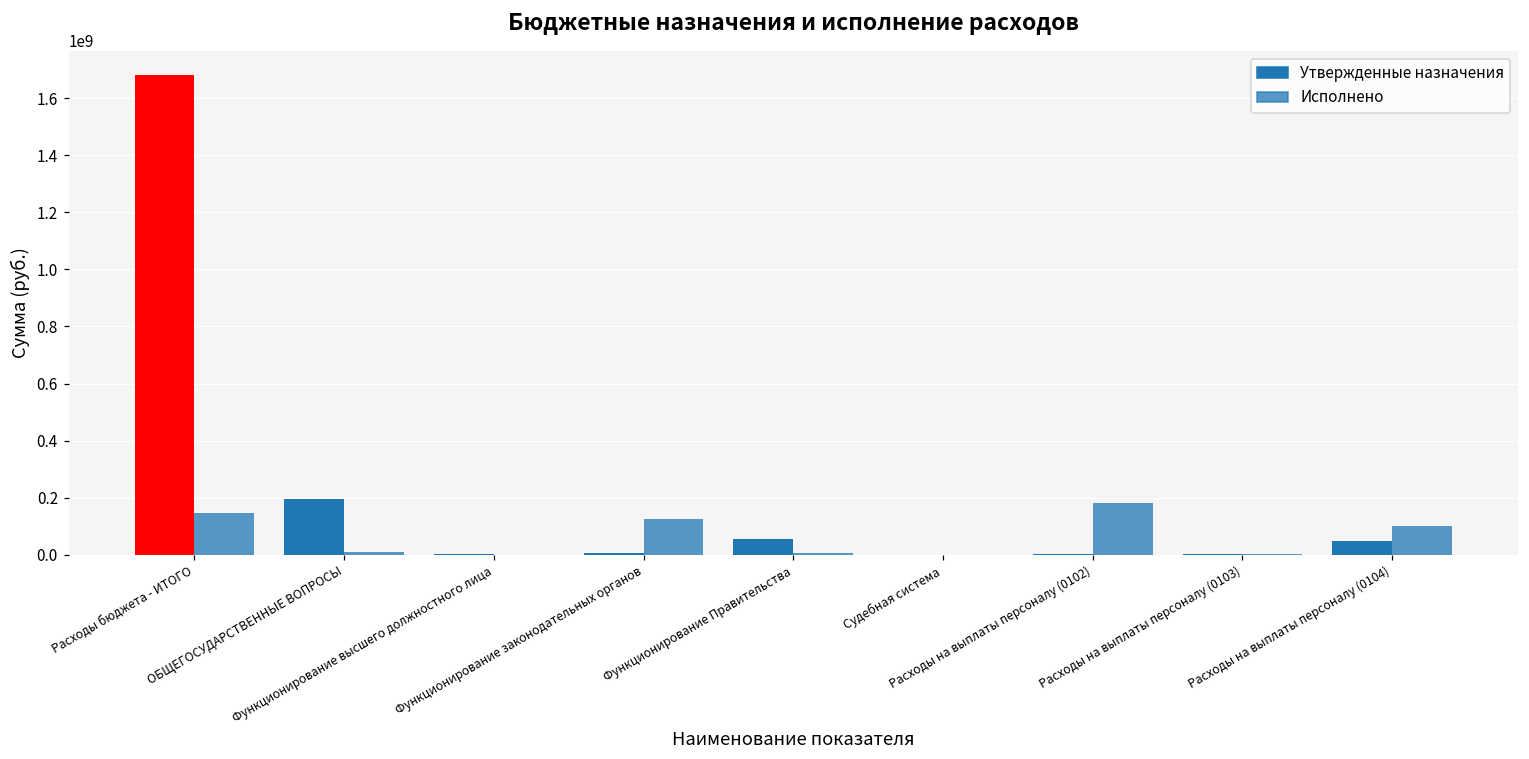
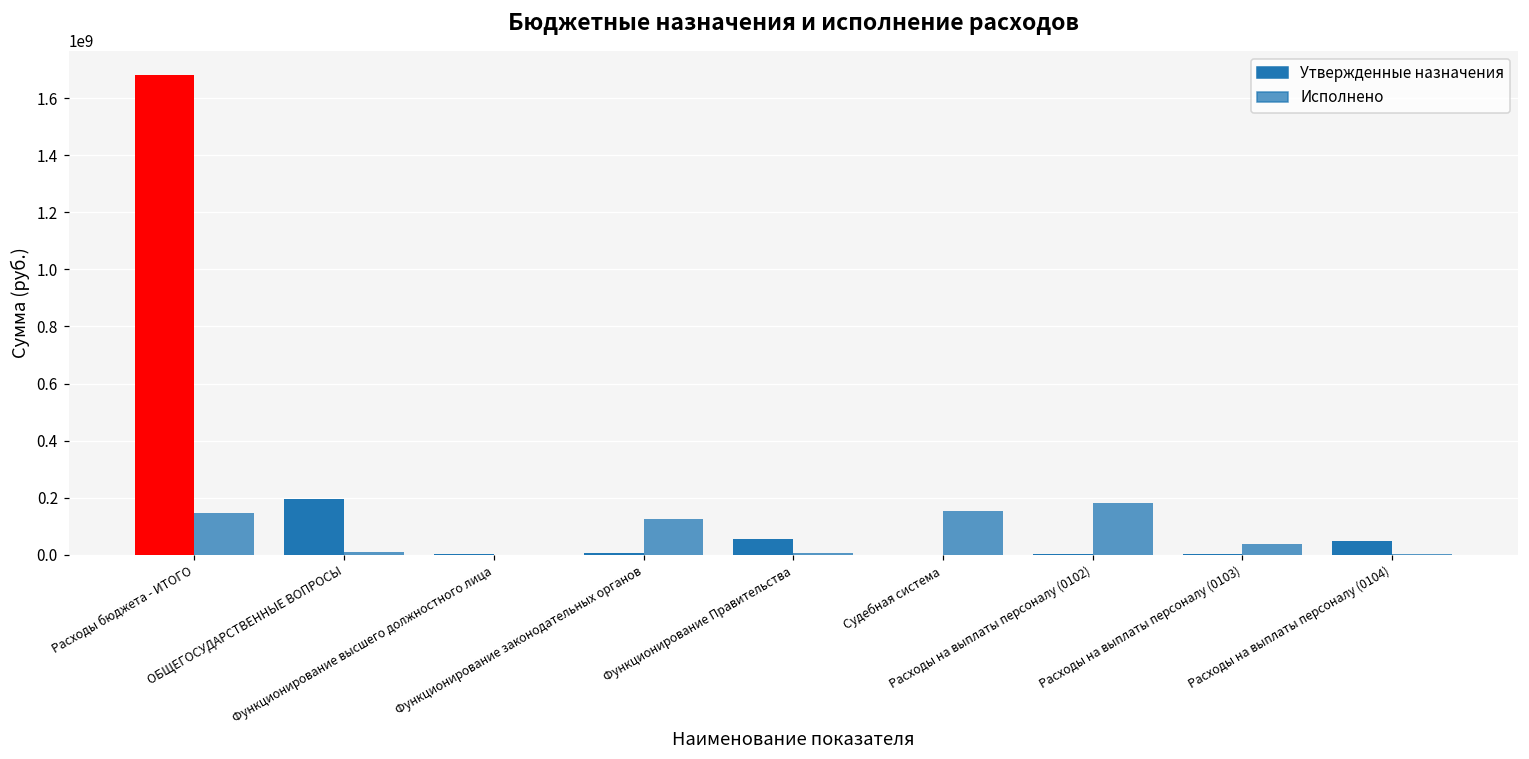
  {
    "Исполнено": {
      "Расходы бюджета - ИТОГО": 150000000,
      "Функционирование законодательных органов": 120000000,
-     "Судебная система": 0,
+     "Судебная система": 150000000,
      "Расходы на выплаты персоналу (0102)": 180000000,
-     "Расходы на выплаты персоналу (0103)": 0,
-     "Расходы на выплаты персоналу (0104)": 100000000
+     "Расходы на выплаты персоналу (0103)": 40000000,
+     "Расходы на выплаты персоналу (0104)": 0
    }
  }
